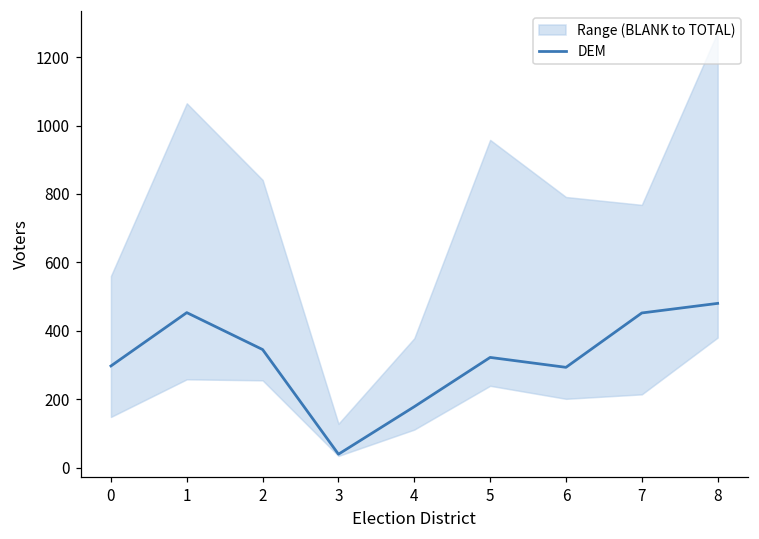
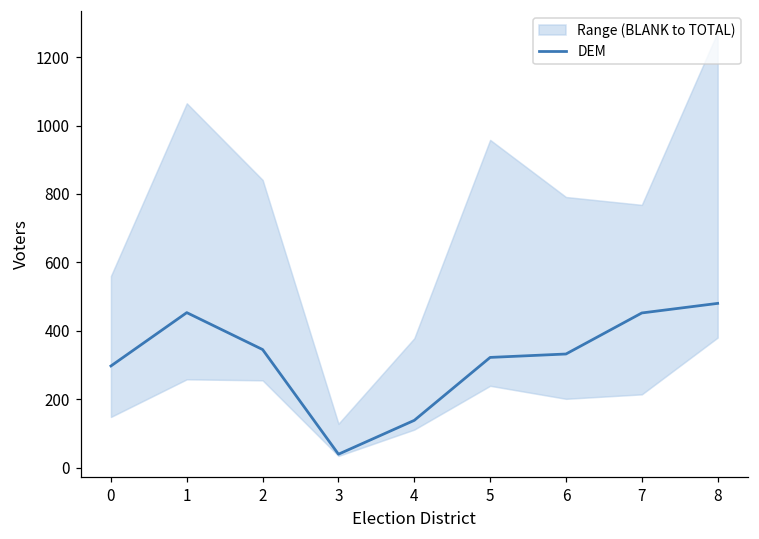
  {
    "DEM": {
      "0": 300,
      "1": 450,
      "2": 350,
      "3": 40,
-     "4": 180,
+     "4": 140,
      "5": 320,
-     "6": 290,
+     "6": 330,
      "7": 450,
      "8": 480
    }
  }
